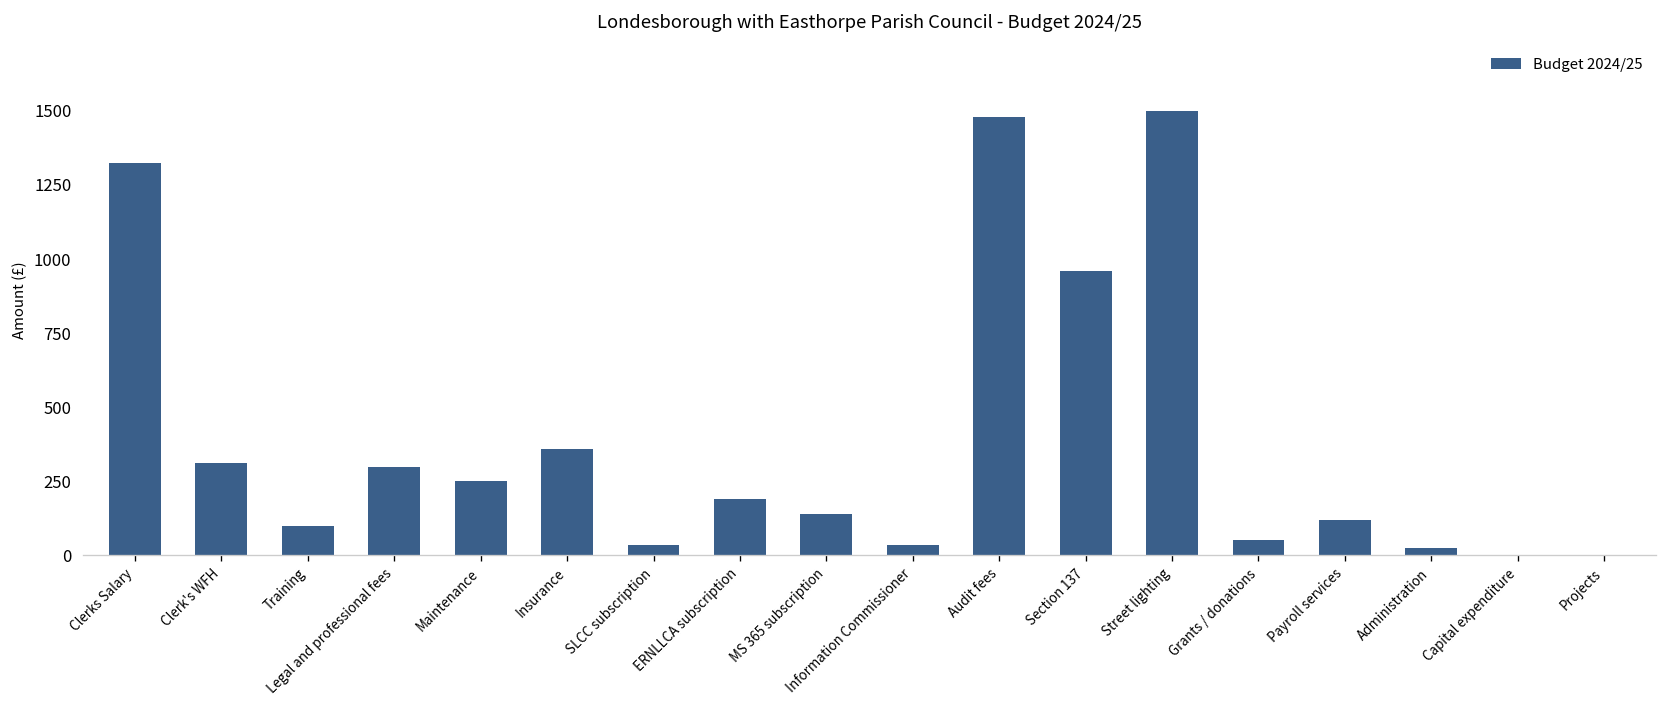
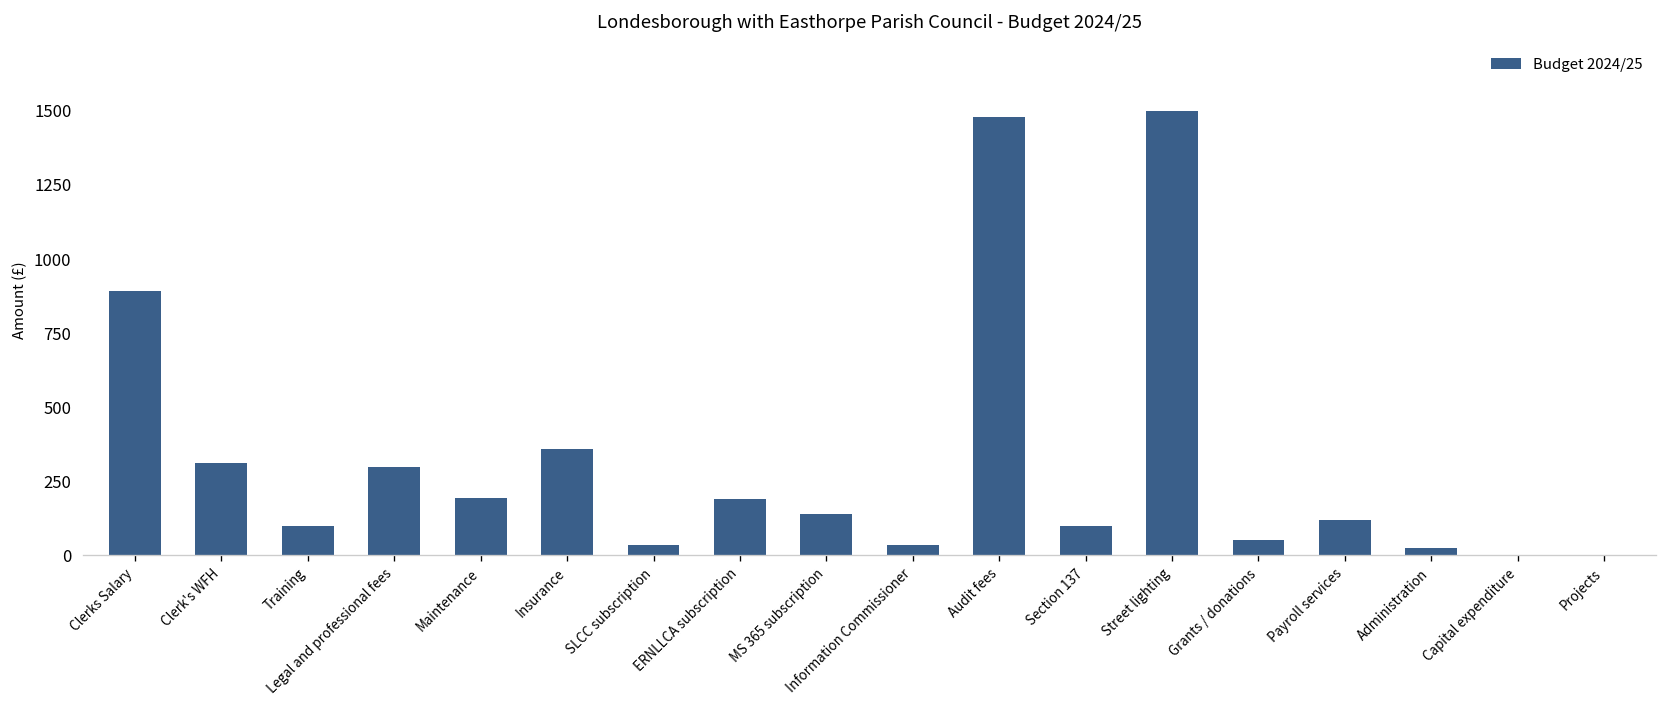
  {
-   "Clerks Salary": 1320,
+   "Clerks Salary": 890,
    "Clerk's WFH": 310,
    "Training": 100,
    "Legal and professional fees": 300,
-   "Maintenance": 250,
+   "Maintenance": 190,
    "Insurance": 360,
    "SLCC subscription": 40,
    "ERNLLCA subscription": 190,
    "MS 365 subscription": 140,
    "Information Commissioner": 40,
    "Audit fees": 1480,
-   "Section 137": 960,
+   "Section 137": 100,
    "Street lighting": 1500,
    "Grants / donations": 50,
    "Payroll services": 120,
    "Administration": 30,
    "Capital expenditure": 0,
    "Projects": 0
  }
